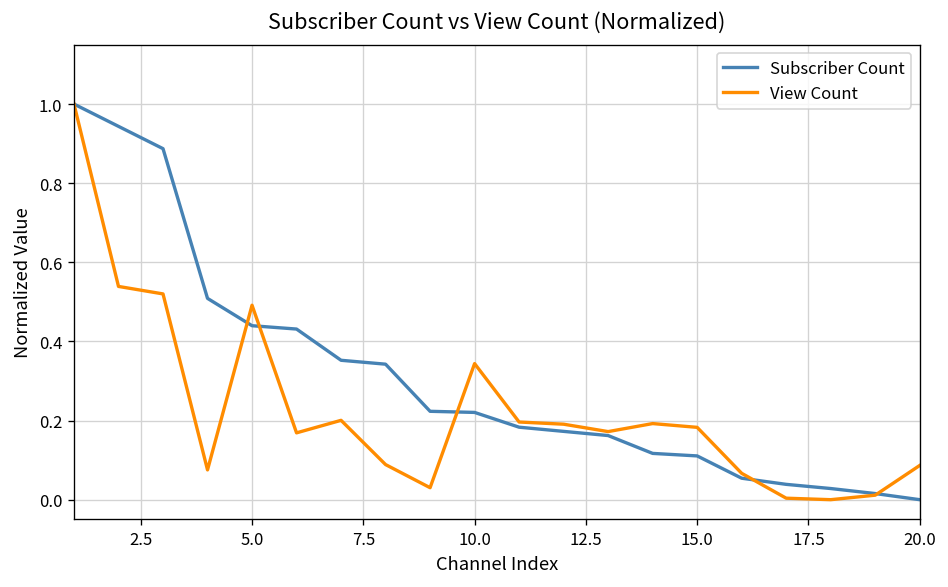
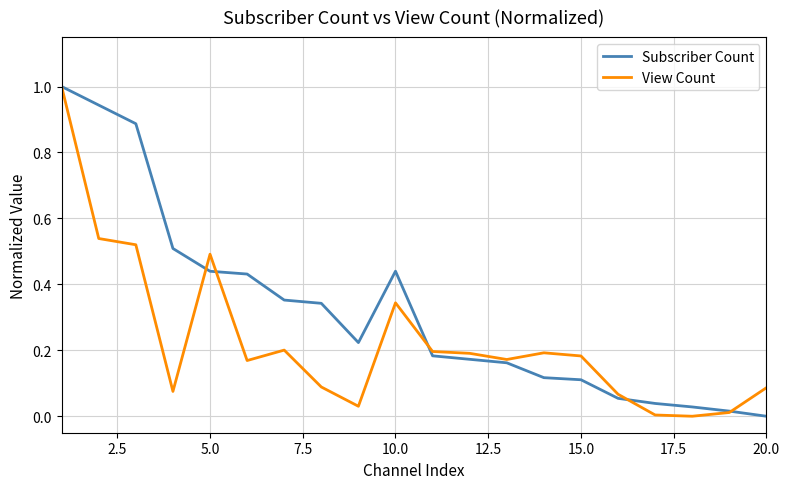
  {
    "Subscriber Count": {
      "5.0": 0.44,
-     "10.0": 0.22,
+     "10.0": 0.44,
      "15.0": 0.11,
      "20.0": 0.00
    },
    "View Count": {
      "5.0": 0.49,
      "10.0": 0.34,
      "15.0": 0.18,
      "20.0": 0.09
    }
  }
